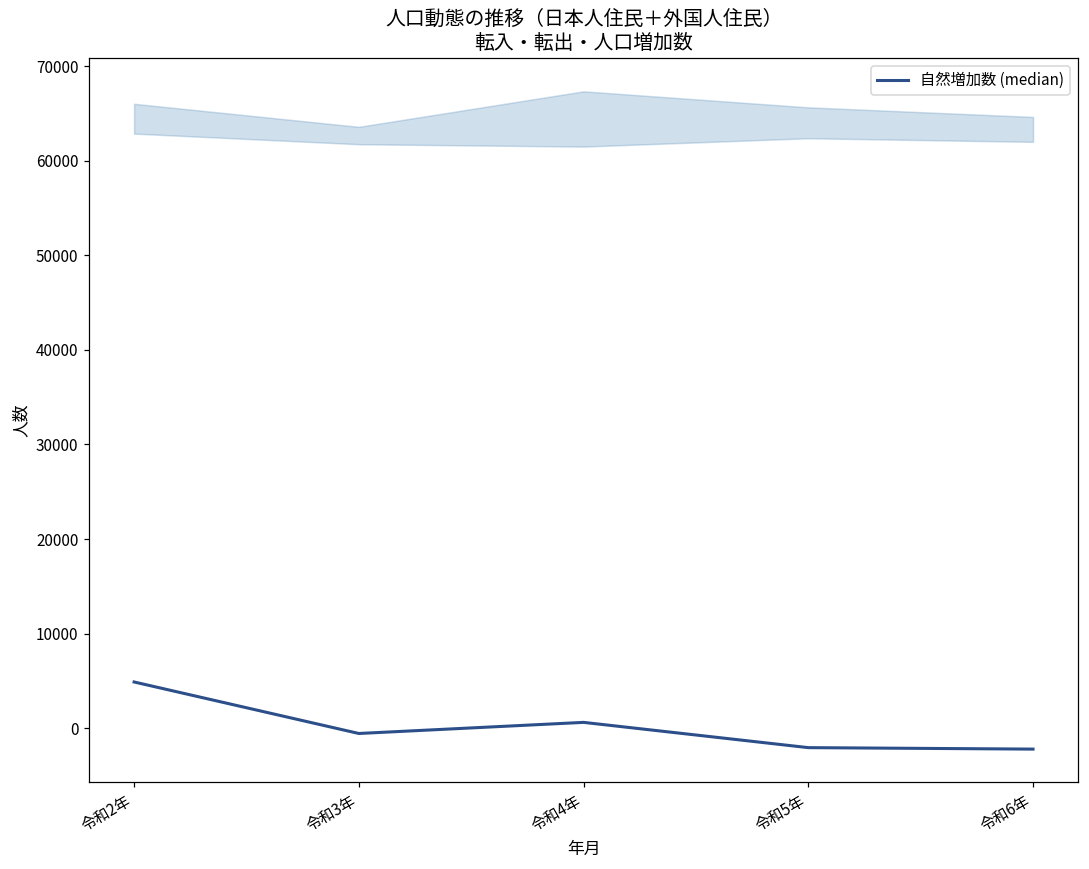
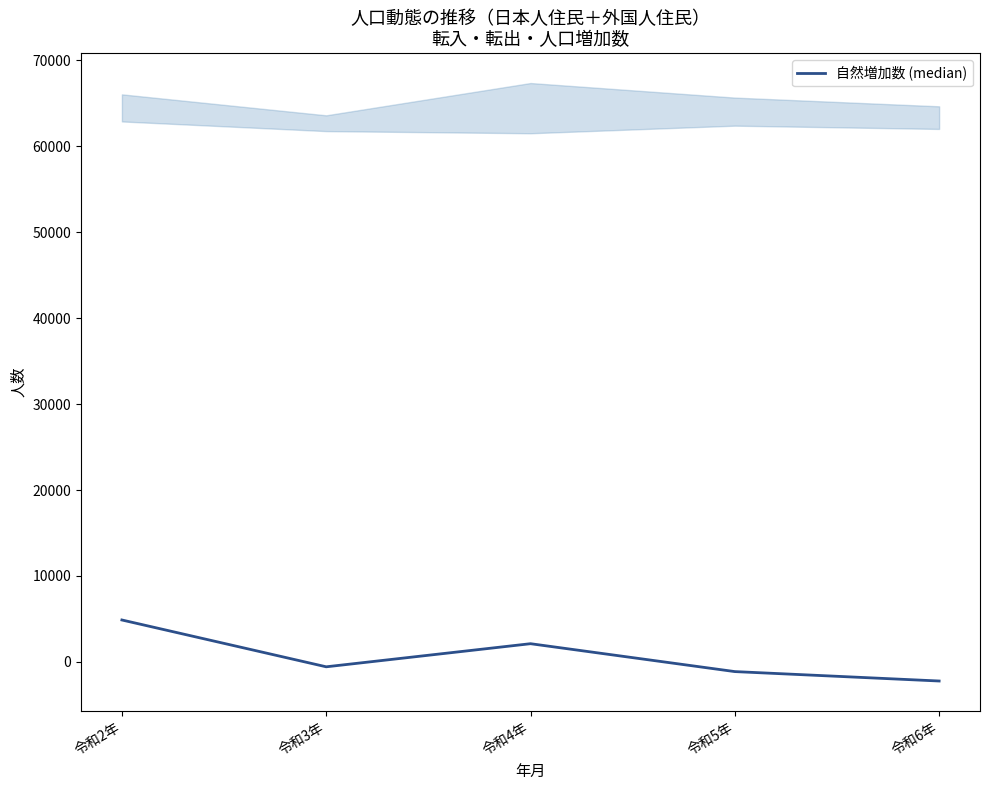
  {
    "自然増加数 (median)": {
      "令和2年": 5000,
      "令和3年": -1000,
-     "令和4年": 1000,
-     "令和5年": -2000,
+     "令和4年": 2000,
+     "令和5年": -1000,
      "令和6年": -2000
    }
  }
